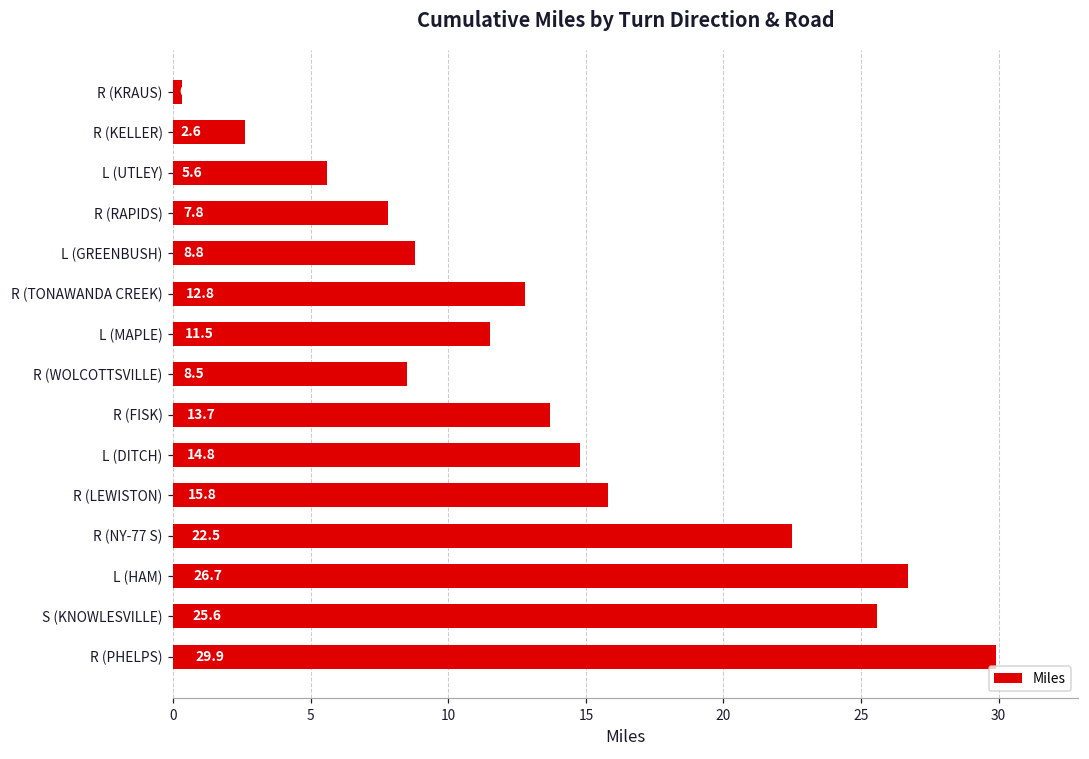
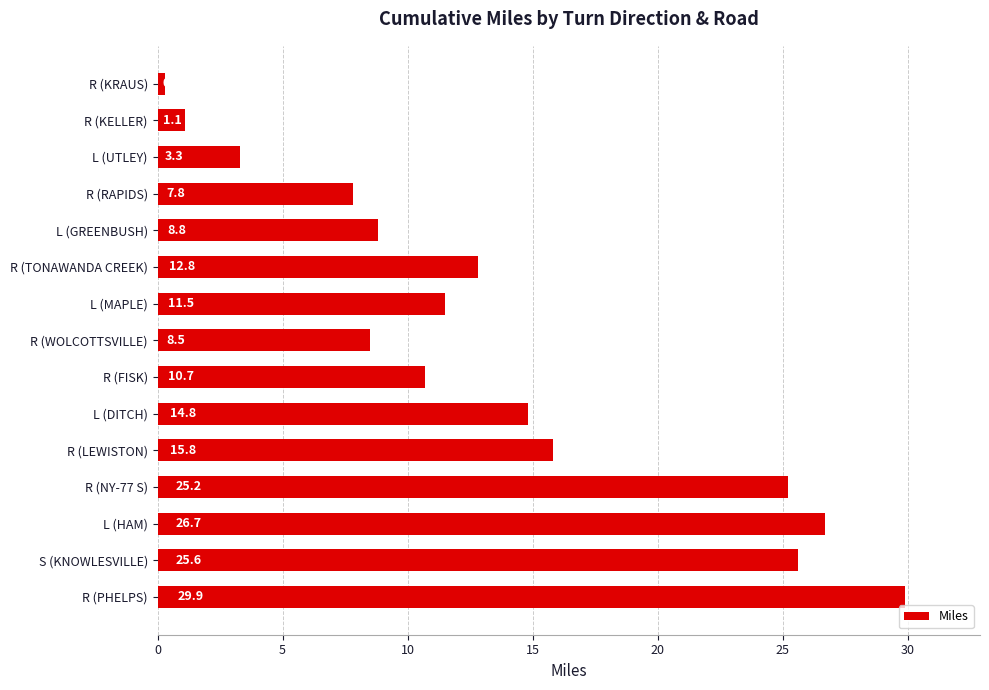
  {
-   "R (KELLER)": 2.6,
-   "L (UTLEY)": 5.6,
+   "R (KELLER)": 1.1,
+   "L (UTLEY)": 3.3,
    "R (RAPIDS)": 7.8,
    "L (GREENBUSH)": 8.8,
    "R (TONAWANDA CREEK)": 12.8,
    "L (MAPLE)": 11.5,
    "R (WOLCOTTSVILLE)": 8.5,
-   "R (FISK)": 13.7,
+   "R (FISK)": 10.7,
    "L (DITCH)": 14.8,
    "R (LEWISTON)": 15.8,
-   "R (NY-77 S)": 22.5,
+   "R (NY-77 S)": 25.2,
    "L (HAM)": 26.7,
    "S (KNOWLESVILLE)": 25.6,
    "R (PHELPS)": 29.9
  }
